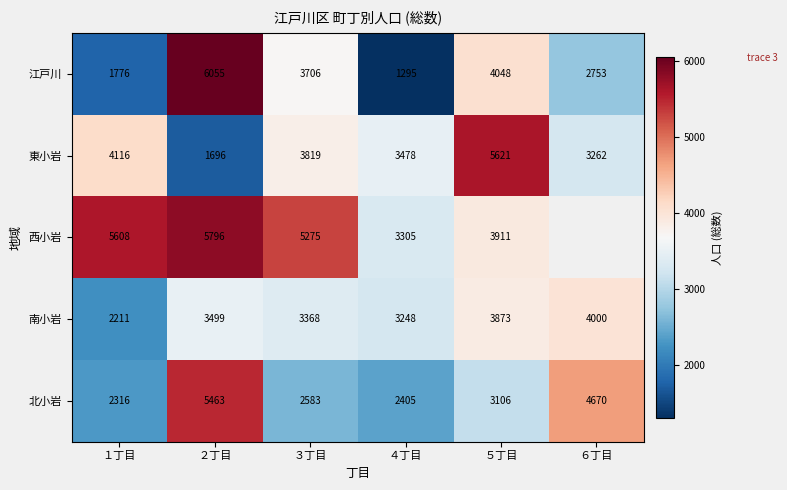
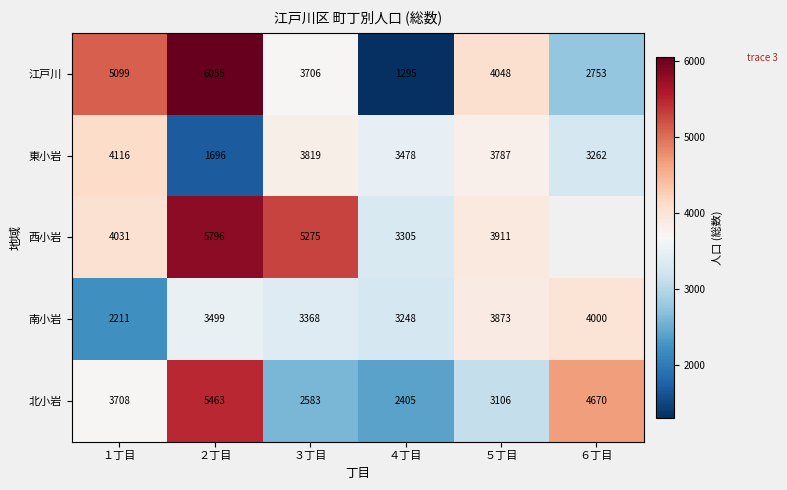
  {
    "江戸川": {
-     "１丁目": 1776,
+     "１丁目": 5099,
      "２丁目": 6055,
      "３丁目": 3706,
      "４丁目": 1295,
      "５丁目": 4048,
      "６丁目": 2753
    },
    "東小岩": {
      "１丁目": 4116,
      "２丁目": 1696,
      "３丁目": 3819,
      "４丁目": 3478,
-     "５丁目": 5621,
+     "５丁目": 3787,
      "６丁目": 3262
    },
    "西小岩": {
-     "１丁目": 5608,
+     "１丁目": 4031,
      "２丁目": 5796,
      "３丁目": 5275,
      "４丁目": 3305,
      "５丁目": 3911
    },
    "南小岩": {
      "１丁目": 2211,
      "２丁目": 3499,
      "３丁目": 3368,
      "４丁目": 3248,
      "５丁目": 3873,
      "６丁目": 4000
    },
    "北小岩": {
-     "１丁目": 2316,
+     "１丁目": 3708,
      "２丁目": 5463,
      "３丁目": 2583,
      "４丁目": 2405,
      "５丁目": 3106,
      "６丁目": 4670
    }
  }
